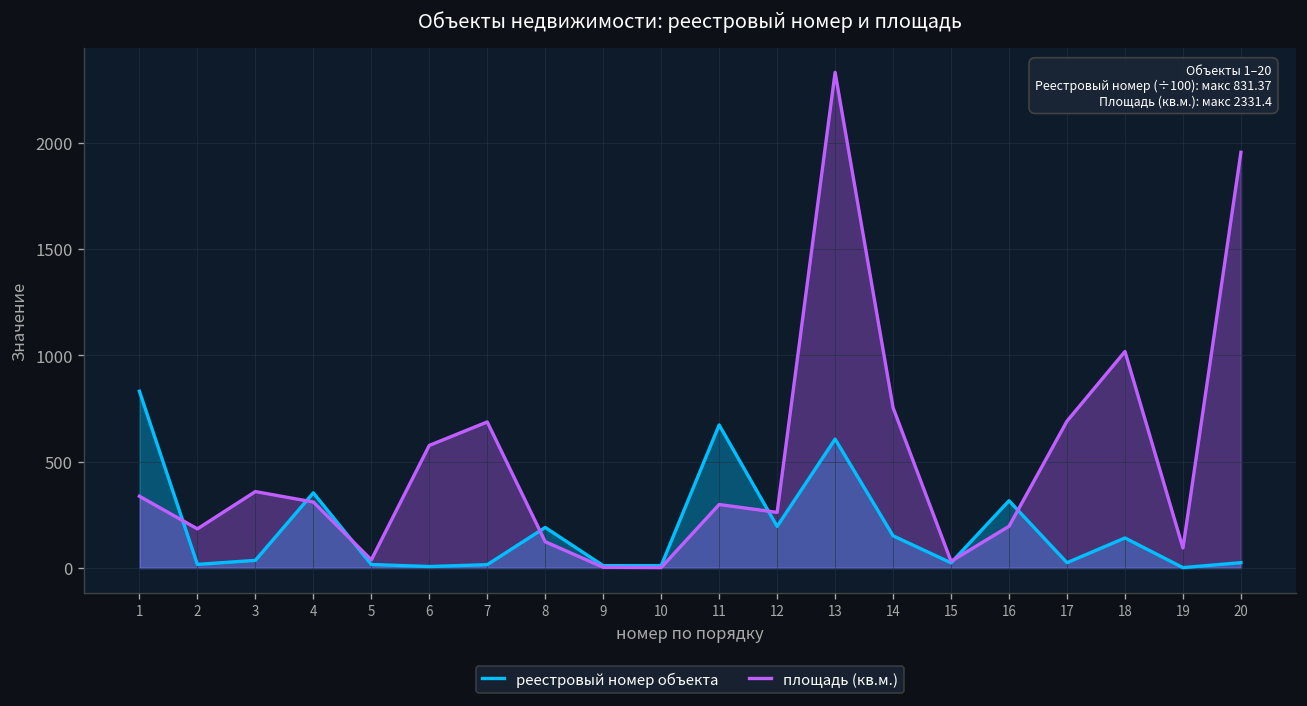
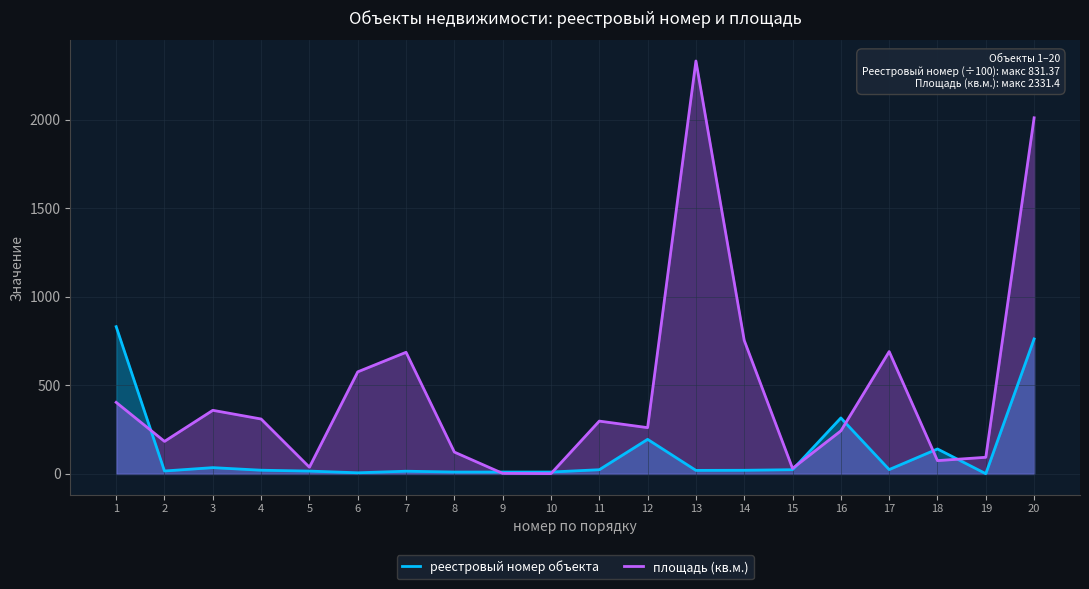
  {
    "реестровый номер объекта": {
      "1": 830,
      "2": 20,
      "3": 40,
-     "4": 350,
+     "4": 20,
      "5": 20,
      "6": 10,
      "7": 20,
-     "8": 190,
-     "11": 670,
+     "8": 10,
+     "11": 20,
      "12": 200,
-     "13": 610,
-     "14": 150,
+     "13": 20,
+     "14": 20,
      "16": 320,
      "17": 20,
      "18": 140,
      "19": 0,
-     "20": 20
+     "20": 760
    },
    "площадь (кв.м.)": {
-     "1": 340,
+     "1": 400,
      "2": 180,
      "3": 360,
      "4": 310,
      "5": 40,
      "6": 580,
      "7": 690,
      "8": 120,
      "11": 300,
      "12": 260,
      "13": 2330,
      "14": 750,
-     "16": 200,
+     "16": 240,
      "17": 690,
-     "18": 1020,
+     "18": 80,
      "19": 90,
-     "20": 1960
+     "20": 2010
    }
  }
